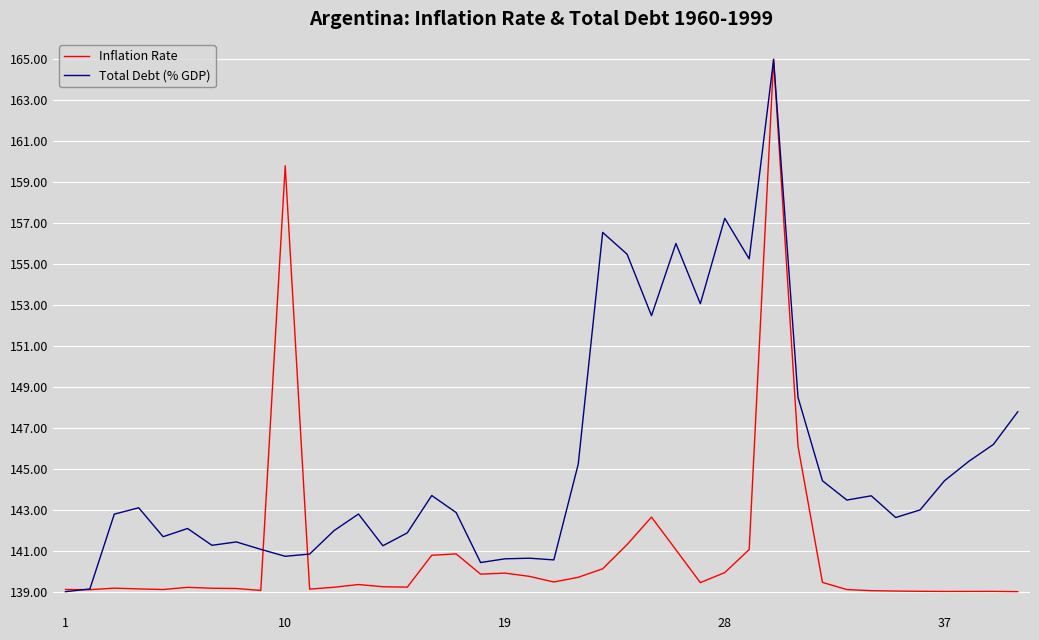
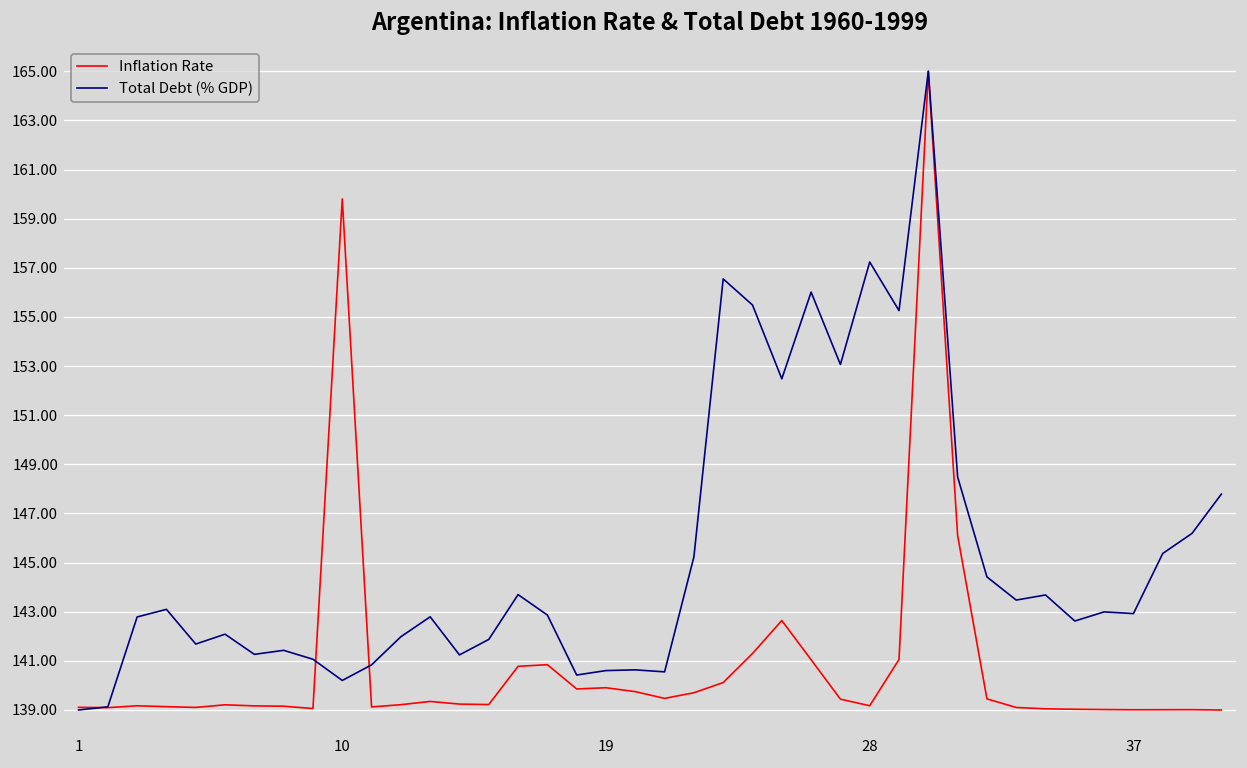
  {
    "Inflation Rate": {
      "10": 159.8,
      "19": 139.9,
-     "28": 139.9,
+     "28": 139.2,
      "37": 139.0
    },
    "Total Debt (% GDP)": {
-     "10": 140.7,
+     "10": 140.2,
      "19": 140.6,
      "28": 157.2,
-     "37": 144.4
+     "37": 142.9
    }
  }
